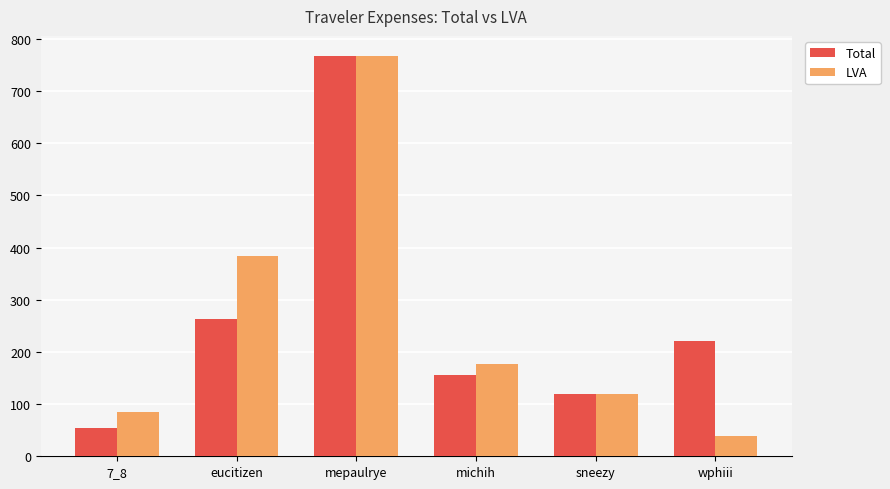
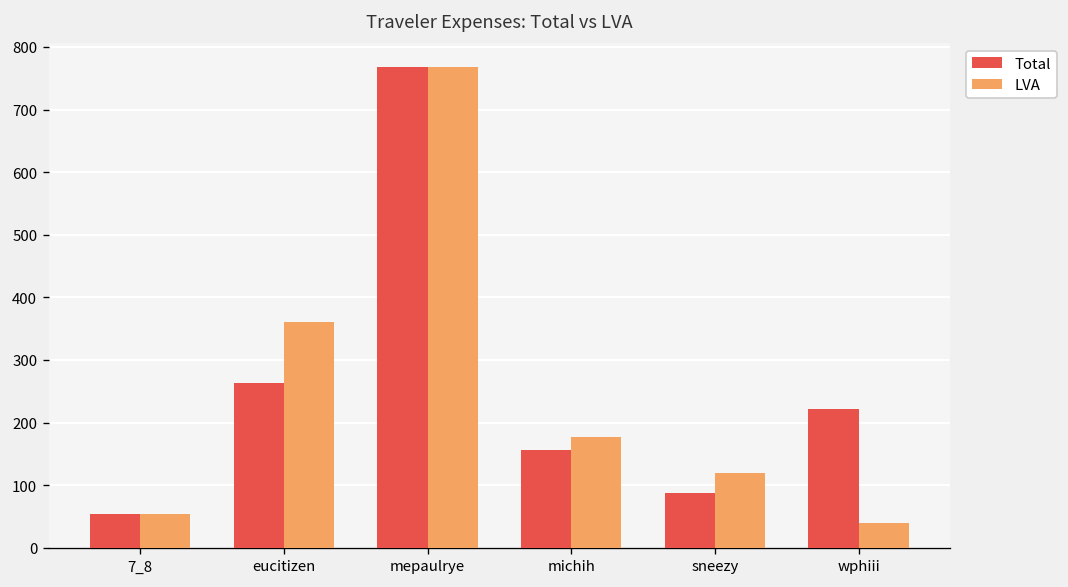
  {
    "Total": {
      "7_8": 50,
      "eucitizen": 260,
      "mepaulrye": 770,
      "michih": 160,
-     "sneezy": 120,
+     "sneezy": 90,
      "wphiii": 220
    },
    "LVA": {
-     "7_8": 90,
-     "eucitizen": 380,
+     "7_8": 50,
+     "eucitizen": 360,
      "mepaulrye": 770,
      "michih": 180,
      "sneezy": 120,
      "wphiii": 40
    }
  }
